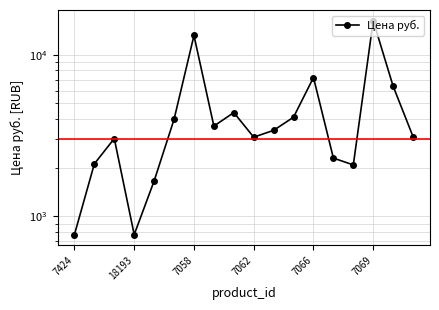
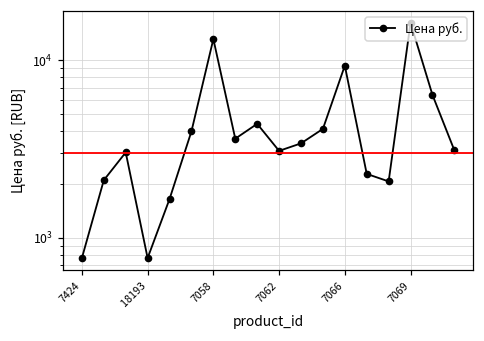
  {
    "7424": 800,
    "18193": 800,
    "7058": 13000,
    "7062": 3100,
-   "7066": 7000
+   "7066": 9000
  }
